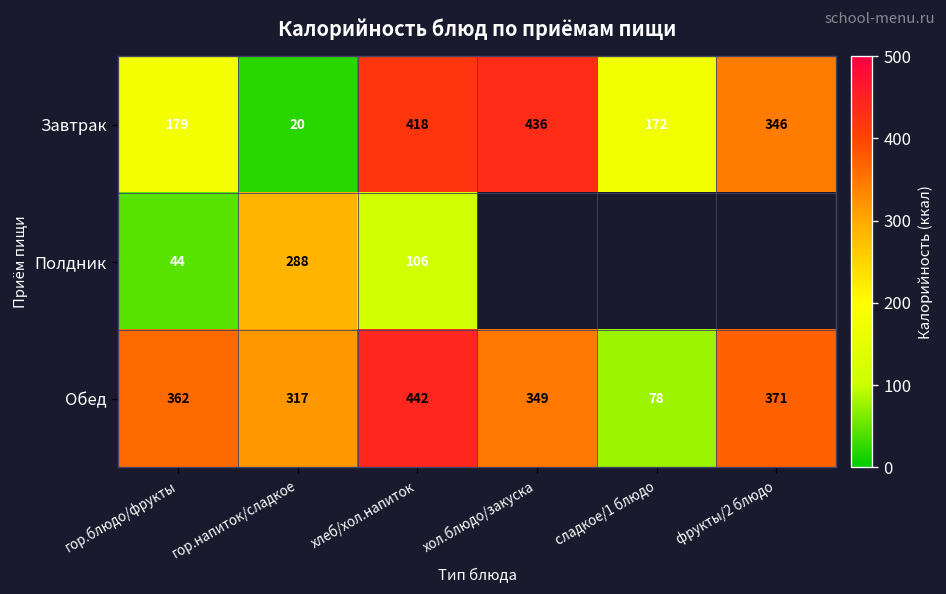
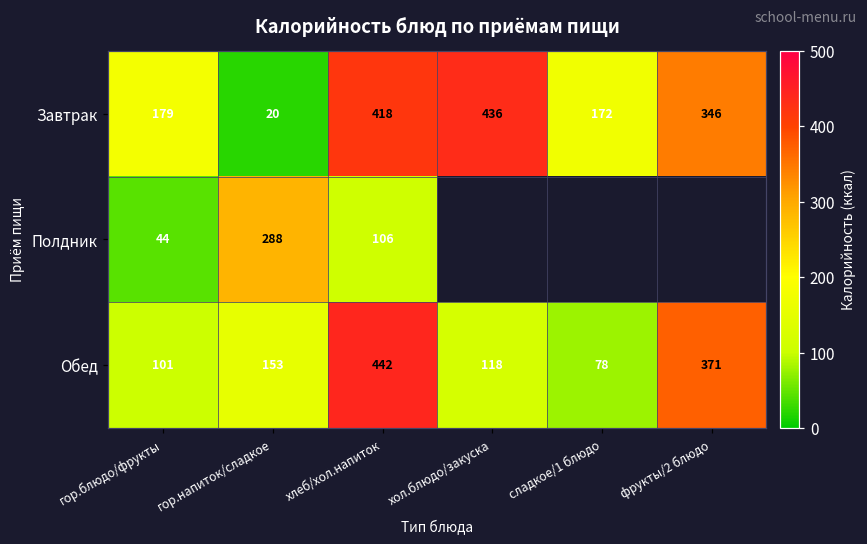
  {
    "Завтрак": {
      "гор.блюдо/фрукты": 179,
      "гор.напиток/сладкое": 20,
      "хлеб/хол.напиток": 418,
      "хол.блюдо/закуска": 436,
      "сладкое/1 блюдо": 172,
      "фрукты/2 блюдо": 346
    },
    "Полдник": {
      "гор.блюдо/фрукты": 44,
      "гор.напиток/сладкое": 288,
      "хлеб/хол.напиток": 106
    },
    "Обед": {
-     "гор.блюдо/фрукты": 362,
-     "гор.напиток/сладкое": 317,
+     "гор.блюдо/фрукты": 101,
+     "гор.напиток/сладкое": 153,
      "хлеб/хол.напиток": 442,
-     "хол.блюдо/закуска": 349,
+     "хол.блюдо/закуска": 118,
      "сладкое/1 блюдо": 78,
      "фрукты/2 блюдо": 371
    }
  }
